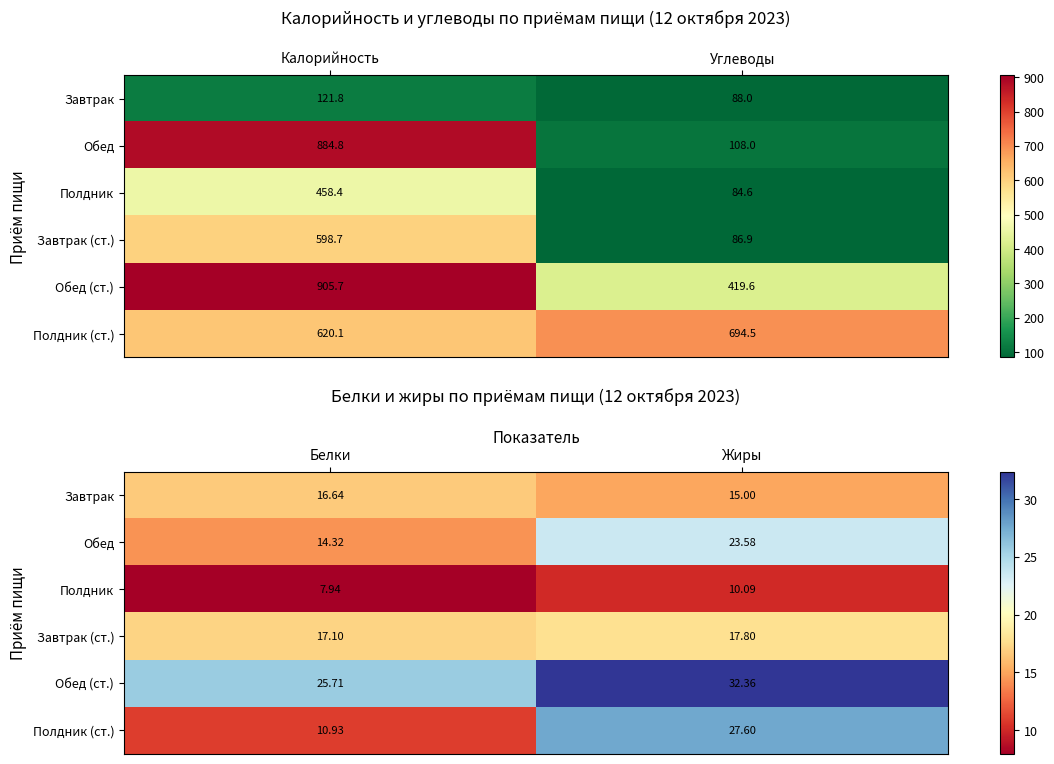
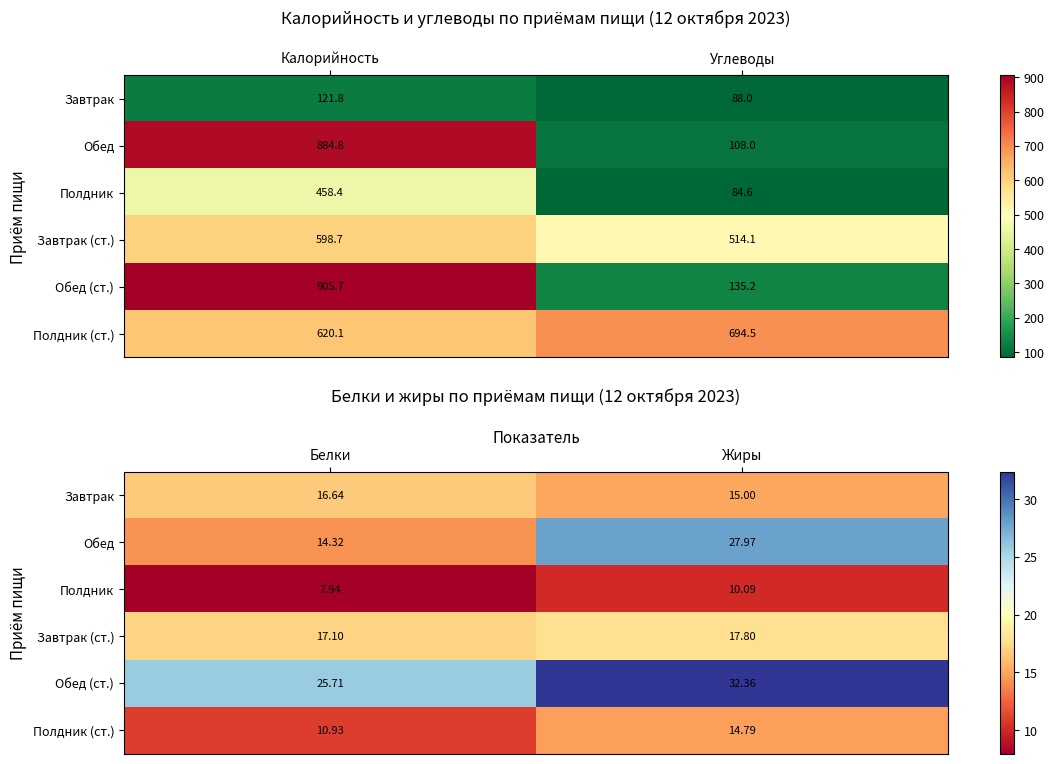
  {
    "Калорийность и углеводы по приёмам пищи (12 октября 2023)": {
      "Завтрак": {
        "Калорийность": 121.8,
        "Углеводы": 88.0
      },
      "Обед": {
        "Калорийность": 884.8,
        "Углеводы": 108.0
      },
      "Полдник": {
        "Калорийность": 458.4,
        "Углеводы": 84.6
      },
      "Завтрак (ст.)": {
        "Калорийность": 598.7,
-       "Углеводы": 86.9
+       "Углеводы": 514.1
      },
      "Обед (ст.)": {
        "Калорийность": 905.7,
-       "Углеводы": 419.6
+       "Углеводы": 135.2
      },
      "Полдник (ст.)": {
        "Калорийность": 620.1,
        "Углеводы": 694.5
      }
    },
    "Белки и жиры по приёмам пищи (12 октября 2023)": {
      "Завтрак": {
        "Белки": 16.64,
        "Жиры": 15.00
      },
      "Обед": {
        "Белки": 14.32,
-       "Жиры": 23.58
+       "Жиры": 27.97
      },
      "Полдник": {
        "Белки": 7.94,
        "Жиры": 10.09
      },
      "Завтрак (ст.)": {
        "Белки": 17.10,
        "Жиры": 17.80
      },
      "Обед (ст.)": {
        "Белки": 25.71,
        "Жиры": 32.36
      },
      "Полдник (ст.)": {
        "Белки": 10.93,
-       "Жиры": 27.60
+       "Жиры": 14.79
      }
    }
  }
